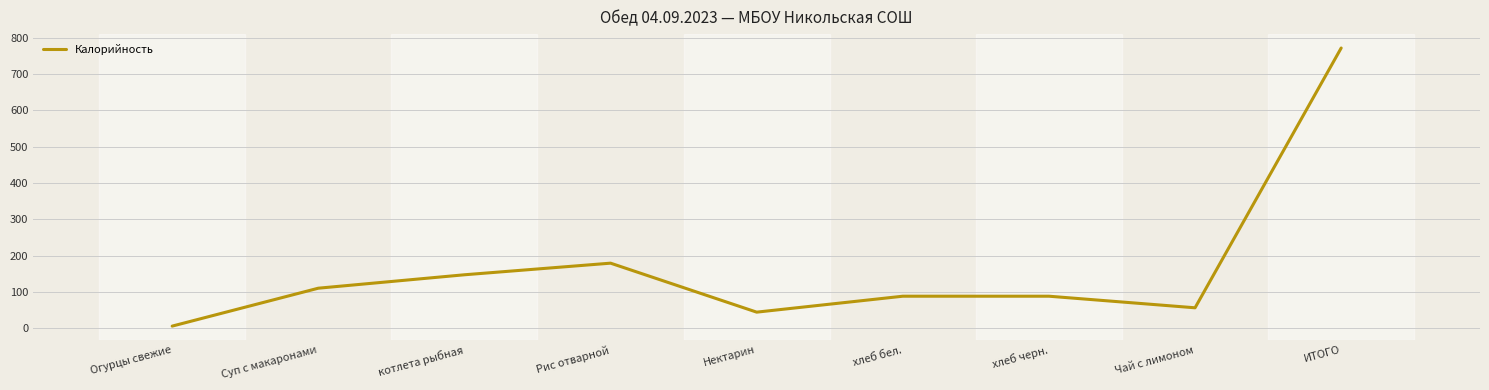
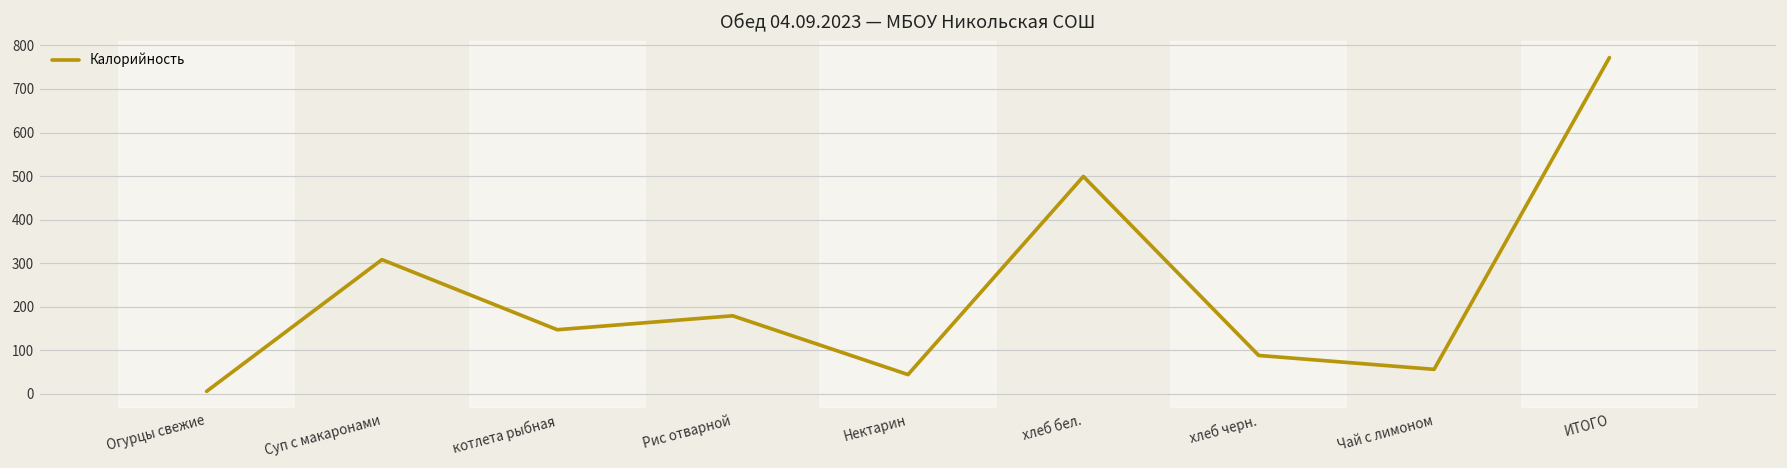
  {
    "Огурцы свежие": 10,
-   "Суп с макаронами": 110,
+   "Суп с макаронами": 310,
    "котлета рыбная": 150,
    "Рис отварной": 180,
    "Нектарин": 40,
-   "хлеб бел.": 90,
+   "хлеб бел.": 500,
    "хлеб черн.": 90,
    "Чай с лимоном": 60,
    "ИТОГО": 770
  }
